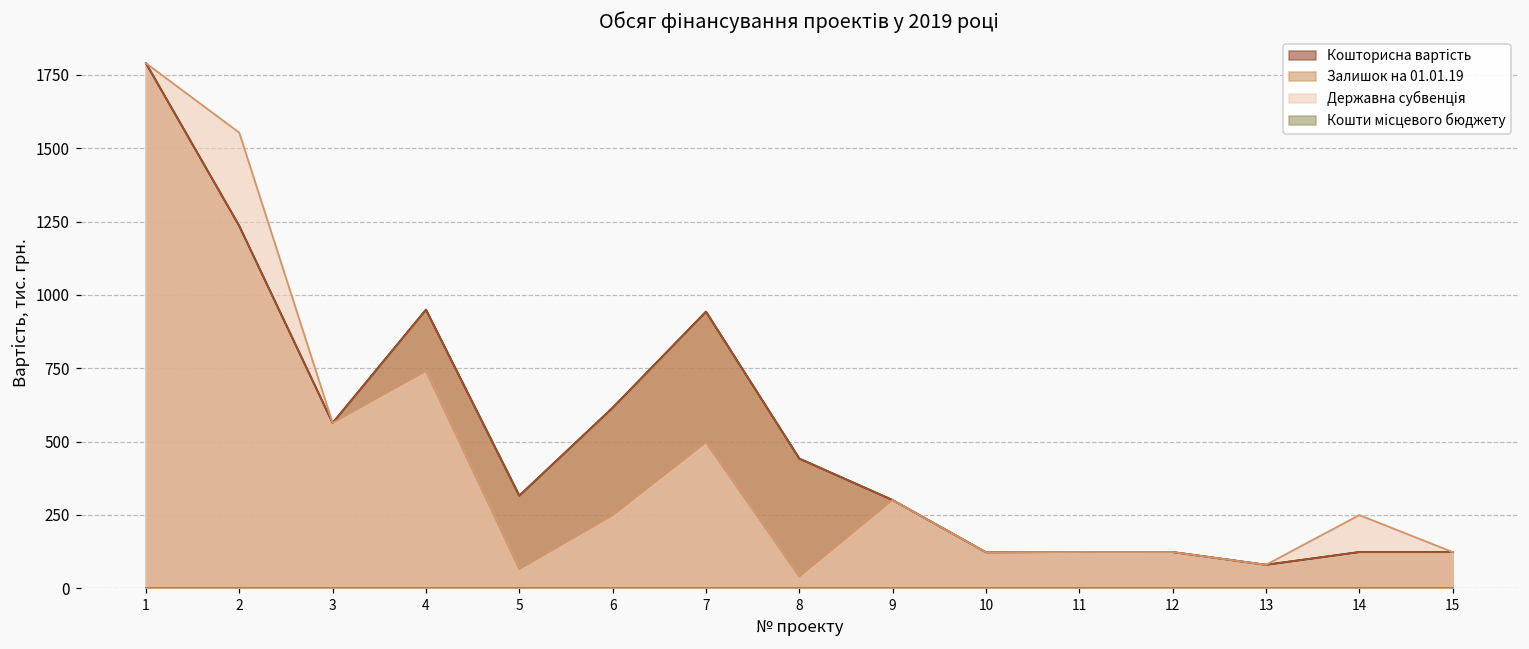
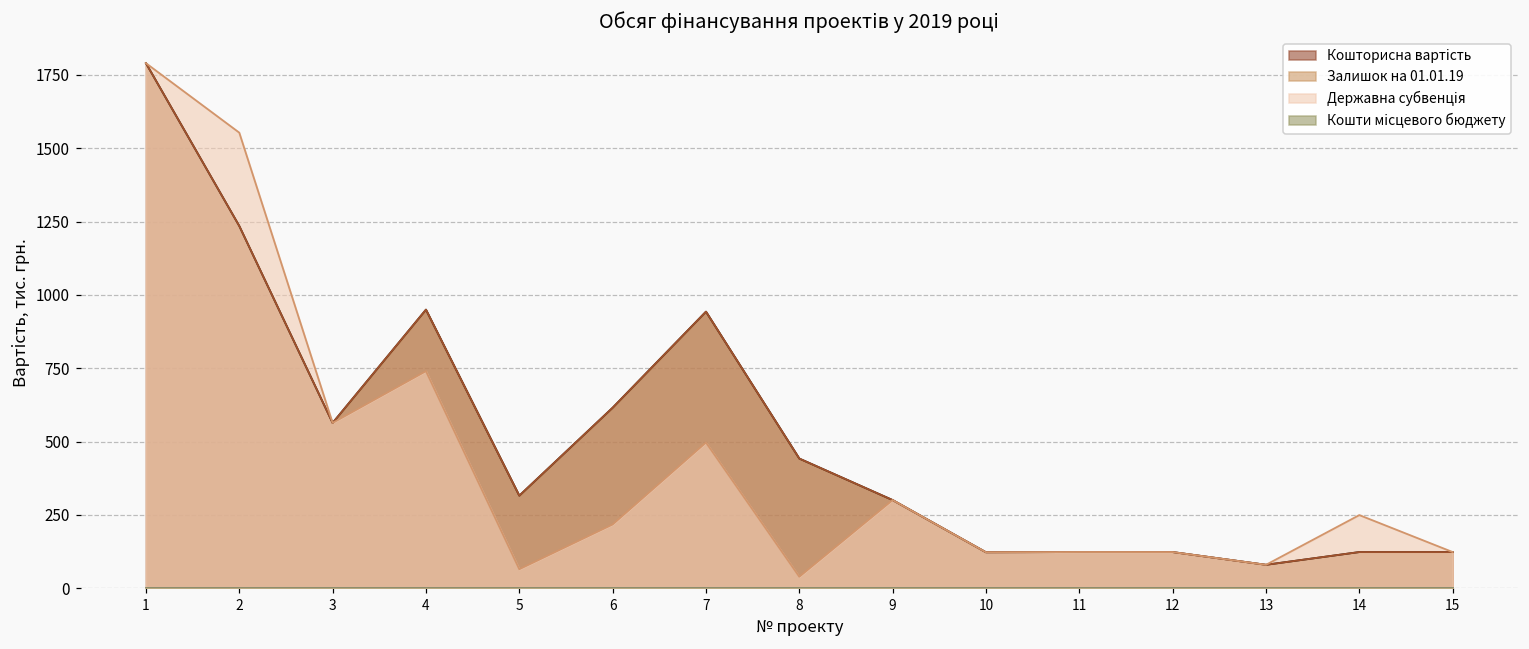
  {
    "Державна субвенція": {
      "2": 1550,
      "4": 740,
      "5": 60,
-     "6": 250,
+     "6": 220,
      "7": 500,
      "8": 40,
      "14": 250
    }
  }
